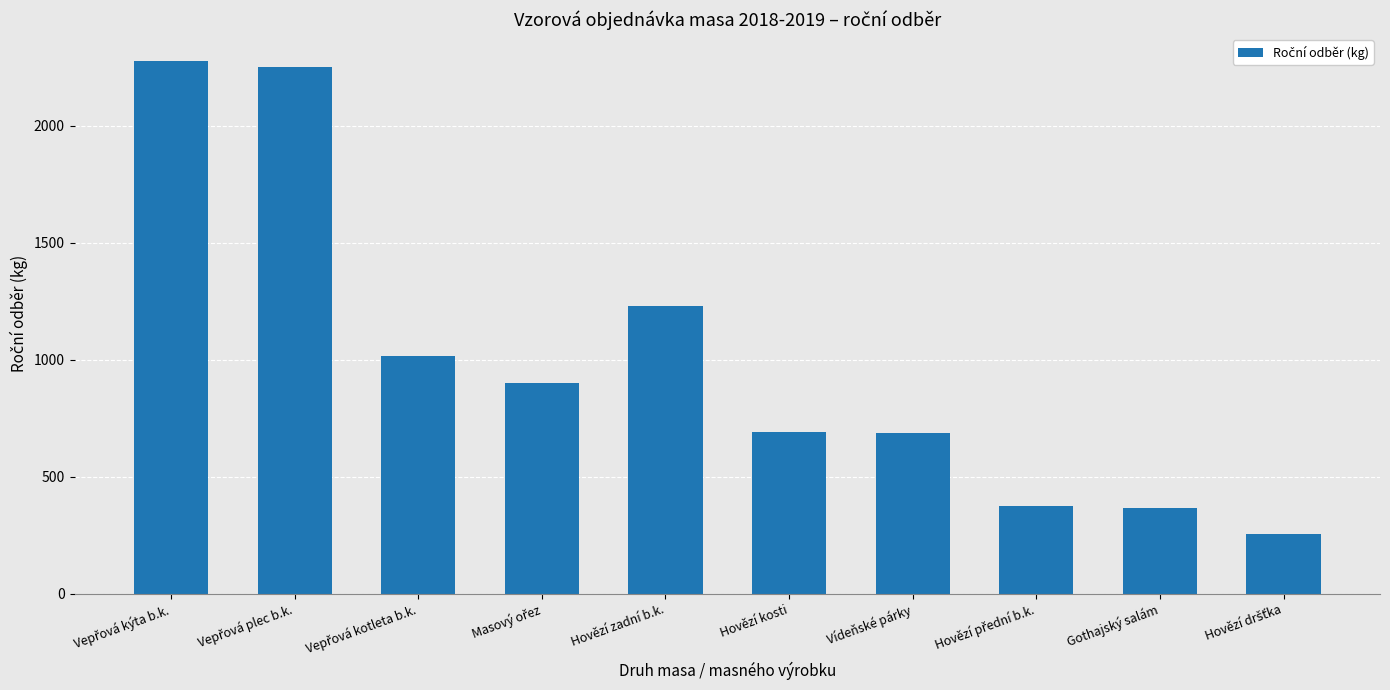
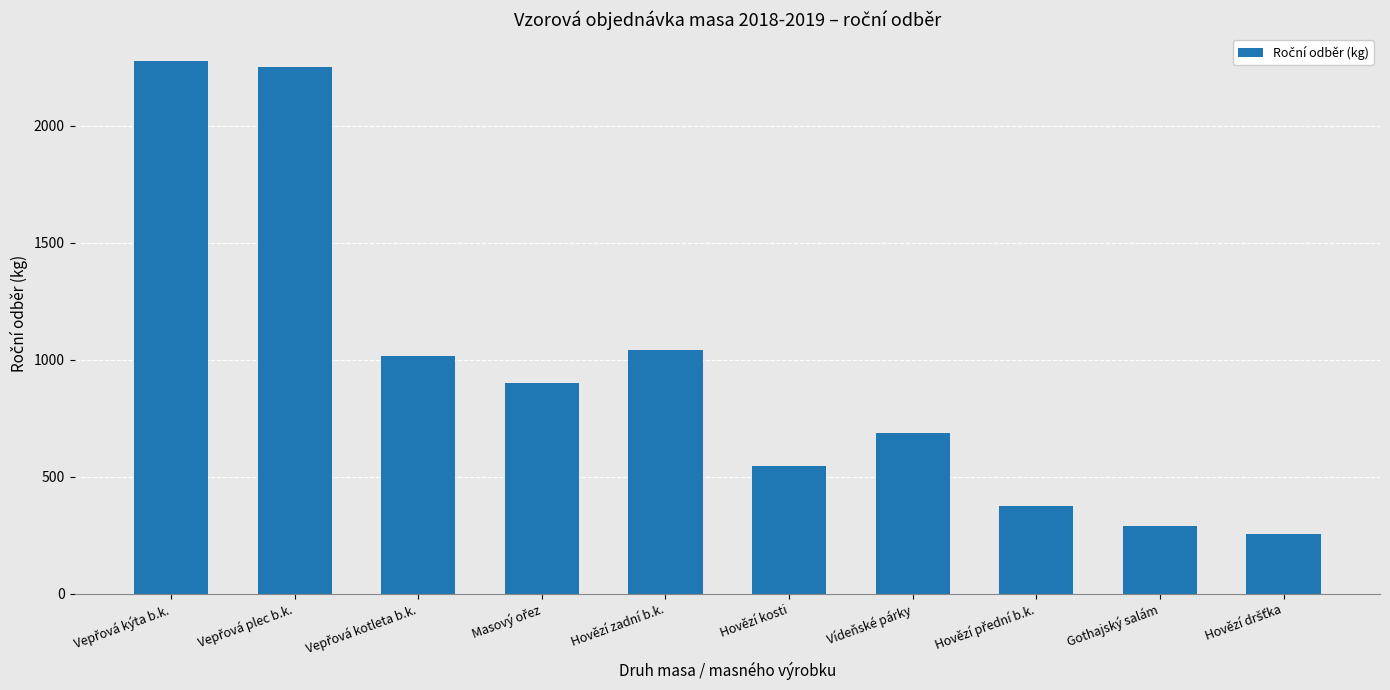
  {
    "Vepřová kýta b.k.": 2280,
    "Vepřová plec b.k.": 2250,
    "Vepřová kotleta b.k.": 1020,
    "Masový ořez": 900,
-   "Hovězí zadní b.k.": 1230,
-   "Hovězí kosti": 690,
+   "Hovězí zadní b.k.": 1040,
+   "Hovězí kosti": 540,
    "Vídeňské párky": 690,
    "Hovězí přední b.k.": 380,
-   "Gothajský salám": 370,
+   "Gothajský salám": 290,
    "Hovězí dršťka": 260
  }
